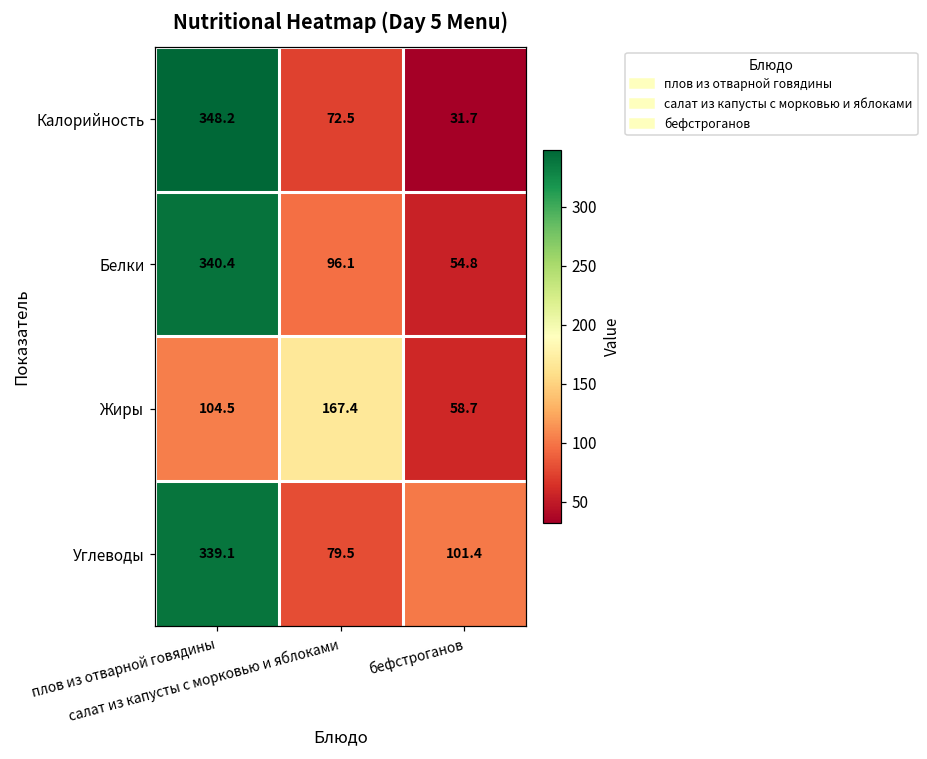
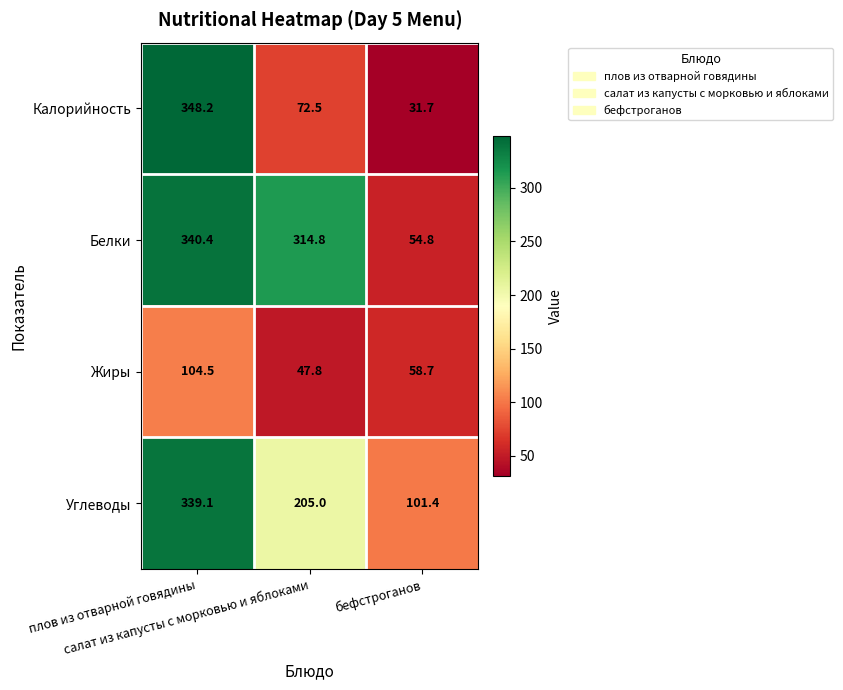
  {
    "Калорийность": {
      "плов из отварной говядины": 348.2,
      "салат из капусты с морковью и яблоками": 72.5,
      "бефстроганов": 31.7
    },
    "Белки": {
      "плов из отварной говядины": 340.4,
-     "салат из капусты с морковью и яблоками": 96.1,
+     "салат из капусты с морковью и яблоками": 314.8,
      "бефстроганов": 54.8
    },
    "Жиры": {
      "плов из отварной говядины": 104.5,
-     "салат из капусты с морковью и яблоками": 167.4,
+     "салат из капусты с морковью и яблоками": 47.8,
      "бефстроганов": 58.7
    },
    "Углеводы": {
      "плов из отварной говядины": 339.1,
-     "салат из капусты с морковью и яблоками": 79.5,
+     "салат из капусты с морковью и яблоками": 205.0,
      "бефстроганов": 101.4
    }
  }
